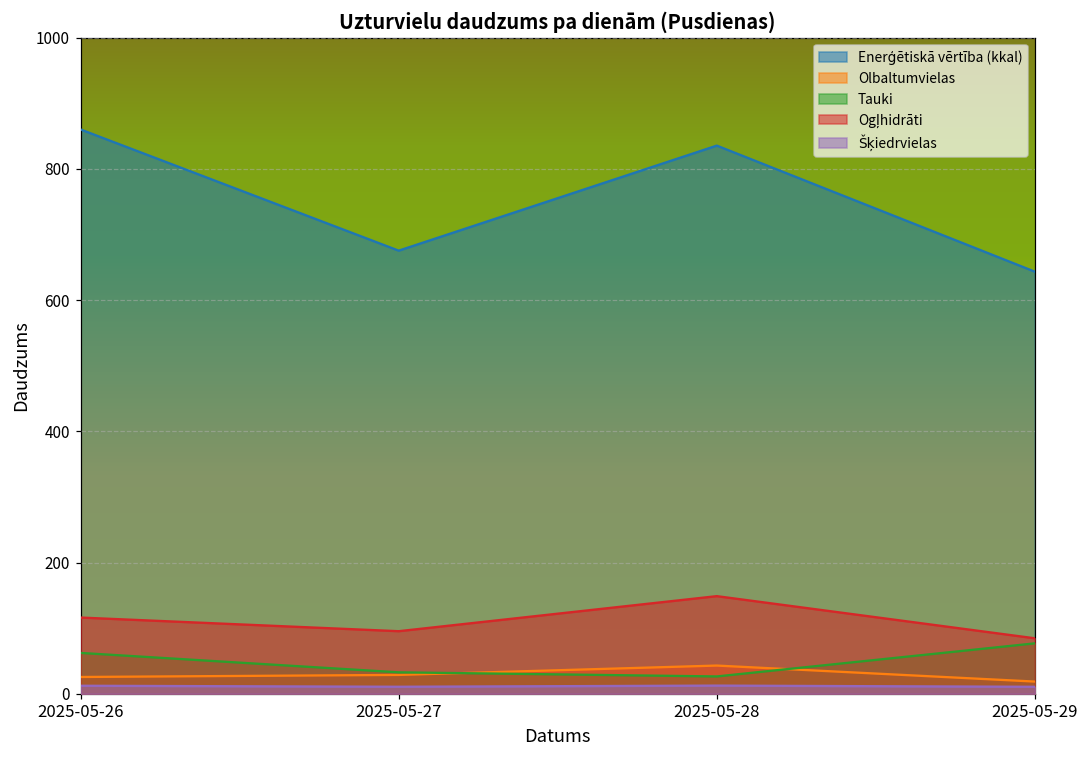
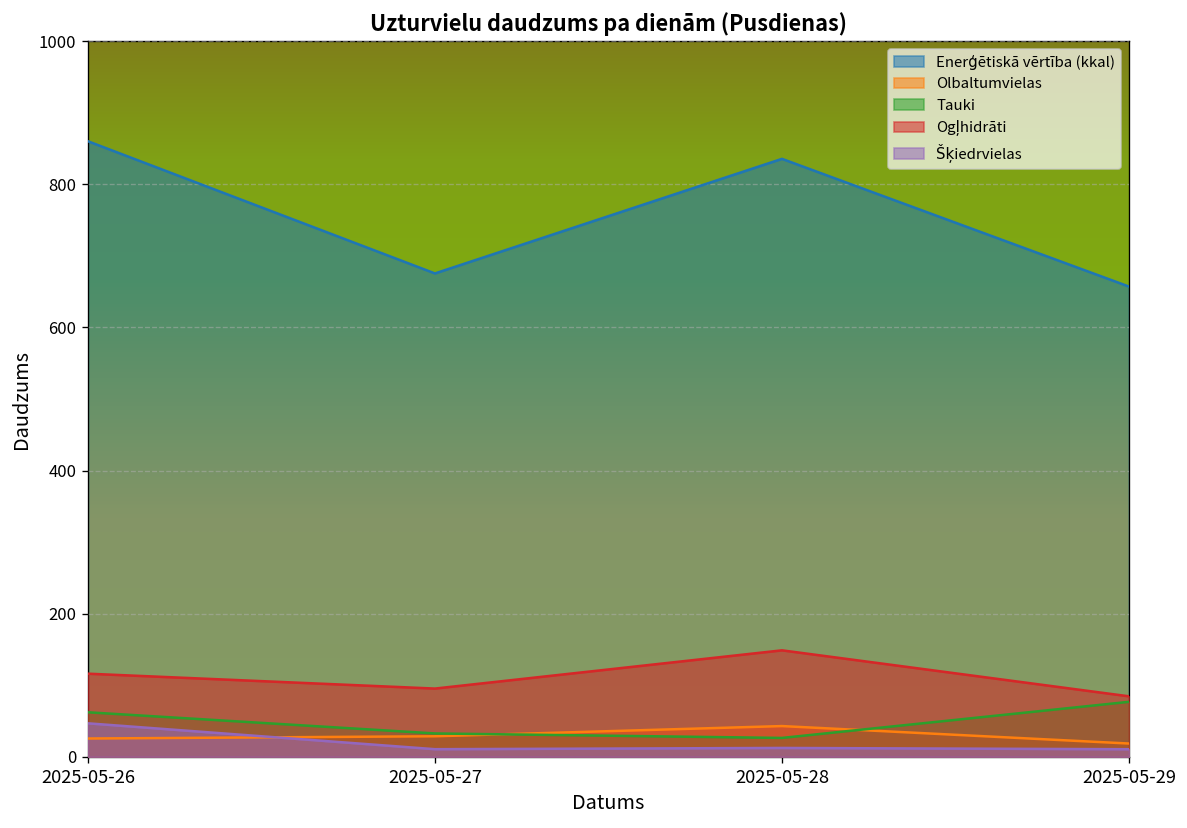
  {
    "Enerģētiskā vērtība (kkal)": {
      "2025-05-26": 860,
      "2025-05-27": 680,
      "2025-05-28": 840,
-     "2025-05-29": 640
+     "2025-05-29": 660
    },
    "Olbaltumvielas": {
      "2025-05-26": 30,
      "2025-05-28": 40,
      "2025-05-29": 20
    },
    "Tauki": {
      "2025-05-26": 60,
      "2025-05-28": 30,
      "2025-05-29": 80
    },
    "Ogļhidrāti": {
      "2025-05-26": 120,
      "2025-05-27": 100,
      "2025-05-28": 150,
      "2025-05-29": 80
    },
    "Šķiedrvielas": {
-     "2025-05-26": 10,
+     "2025-05-26": 50,
      "2025-05-27": 10,
      "2025-05-28": 10,
      "2025-05-29": 10
    }
  }
